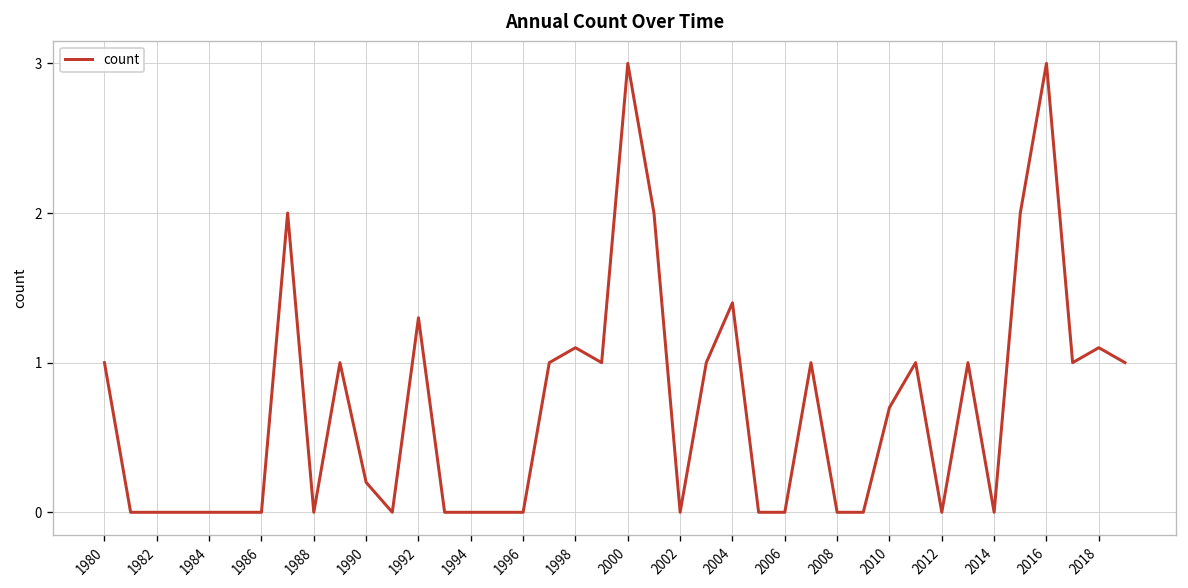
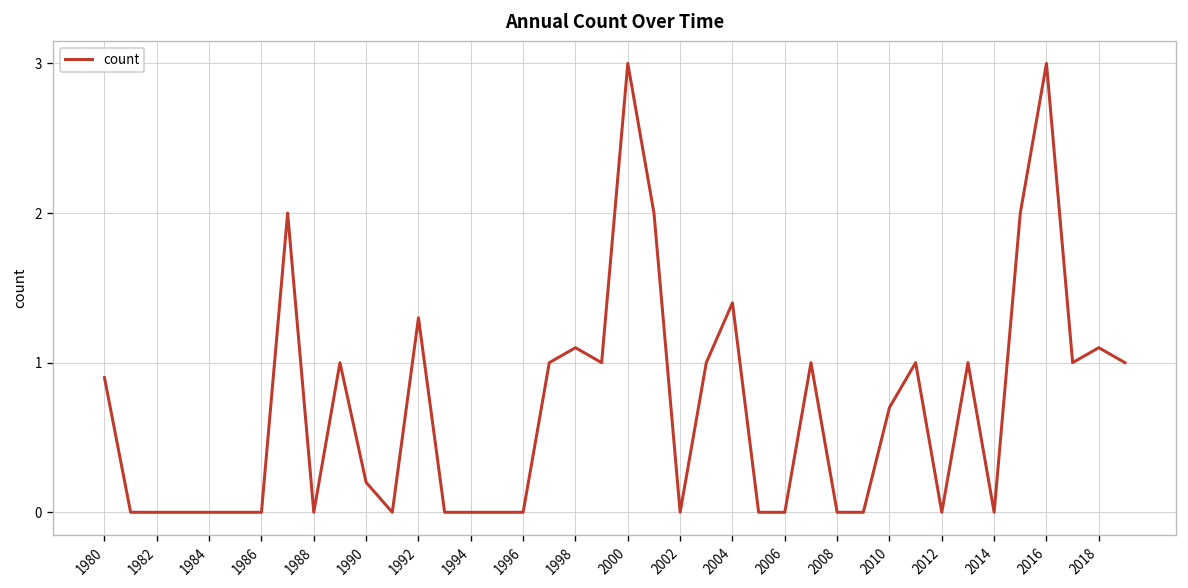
  {
-   "1980": 1.0,
+   "1980": 0.9,
    "1982": 0.0,
    "1984": 0.0,
    "1986": 0.0,
    "1988": 0.0,
    "1990": 0.2,
    "1992": 1.3,
    "1994": 0.0,
    "1996": 0.0,
    "1998": 1.1,
    "2000": 3.0,
    "2002": 0.0,
    "2004": 1.4,
    "2006": 0.0,
    "2008": 0.0,
    "2010": 0.7,
    "2012": 0.0,
    "2014": 0.0,
    "2016": 3.0,
    "2018": 1.1
  }
